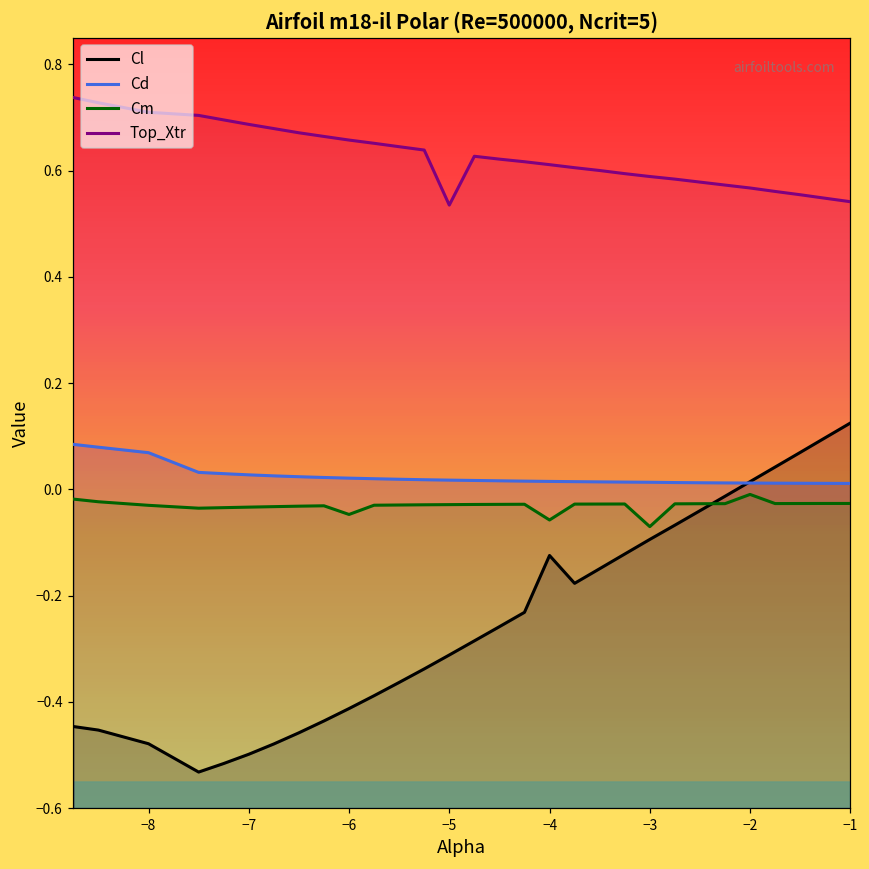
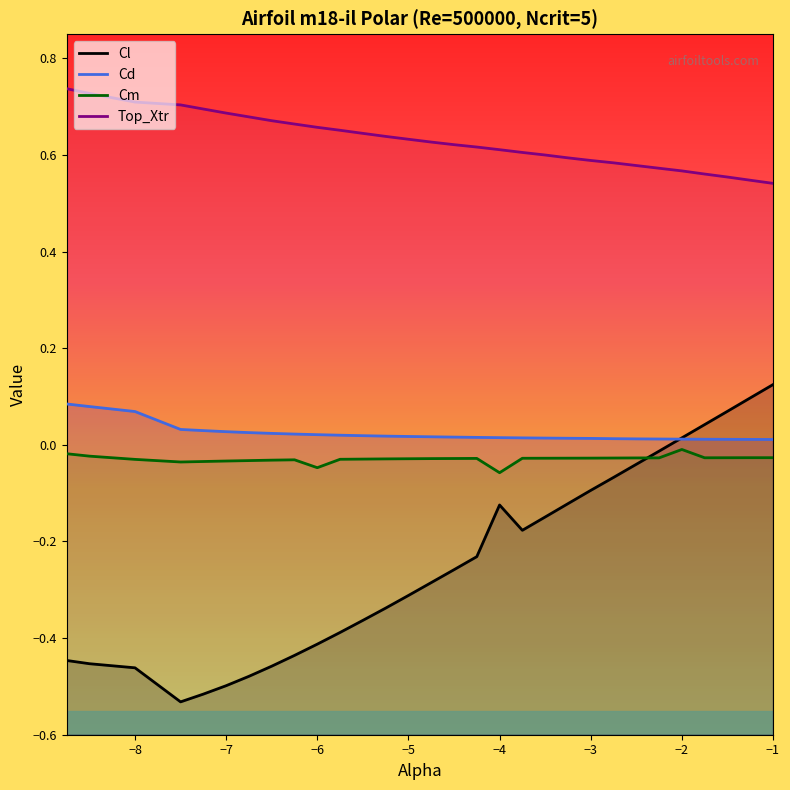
  {
    "Cl": {
-     "−8": -0.48,
+     "−8": -0.46,
      "−7": -0.50,
      "−6": -0.41,
      "−5": -0.31,
      "−4": -0.12,
      "−3": -0.09,
      "−1": 0.12
    },
    "Cd": {
      "−8": 0.07,
      "−7": 0.03,
      "−6": 0.02,
      "−5": 0.02,
      "−4": 0.01,
      "−3": 0.01,
      "−1": 0.01
    },
    "Cm": {
      "−8": -0.03,
      "−7": -0.03,
      "−6": -0.05,
      "−5": -0.03,
      "−4": -0.06,
-     "−3": -0.07,
+     "−3": -0.03,
      "−2": -0.01,
      "−1": -0.03
    },
    "Top_Xtr": {
      "−7": 0.69,
      "−6": 0.66,
-     "−5": 0.54,
+     "−5": 0.63,
      "−4": 0.61,
      "−3": 0.59,
      "−2": 0.57,
      "−1": 0.54
    }
  }
